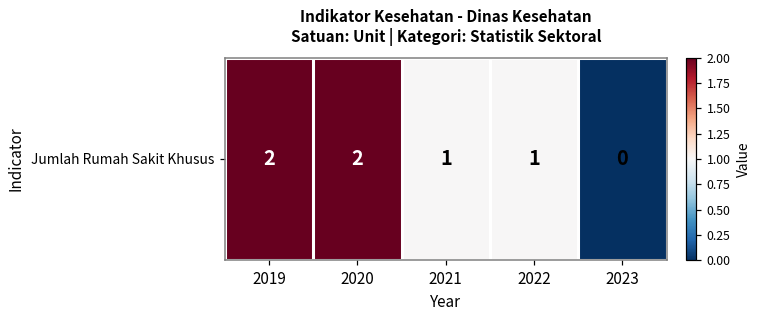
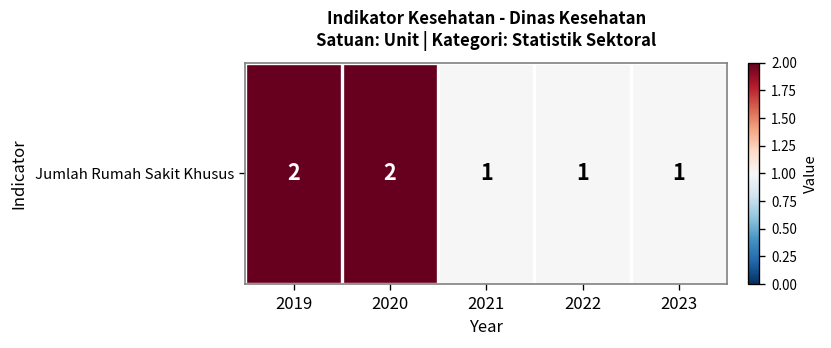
  {
    "Jumlah Rumah Sakit Khusus": {
      "2019": 2,
      "2020": 2,
      "2021": 1,
      "2022": 1,
-     "2023": 0
+     "2023": 1
    }
  }
